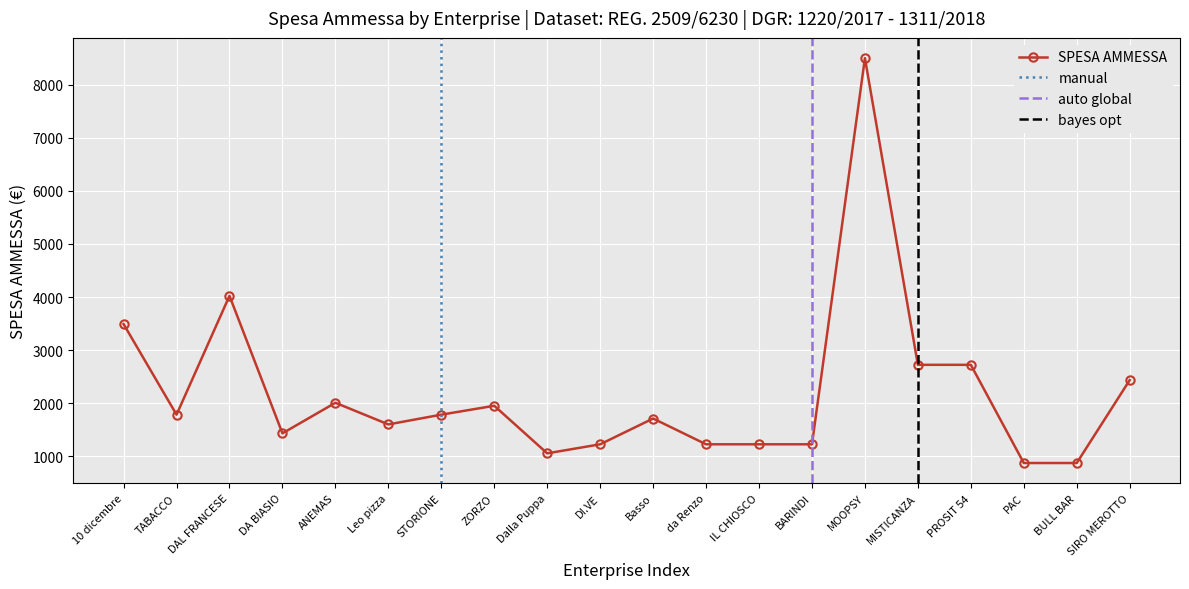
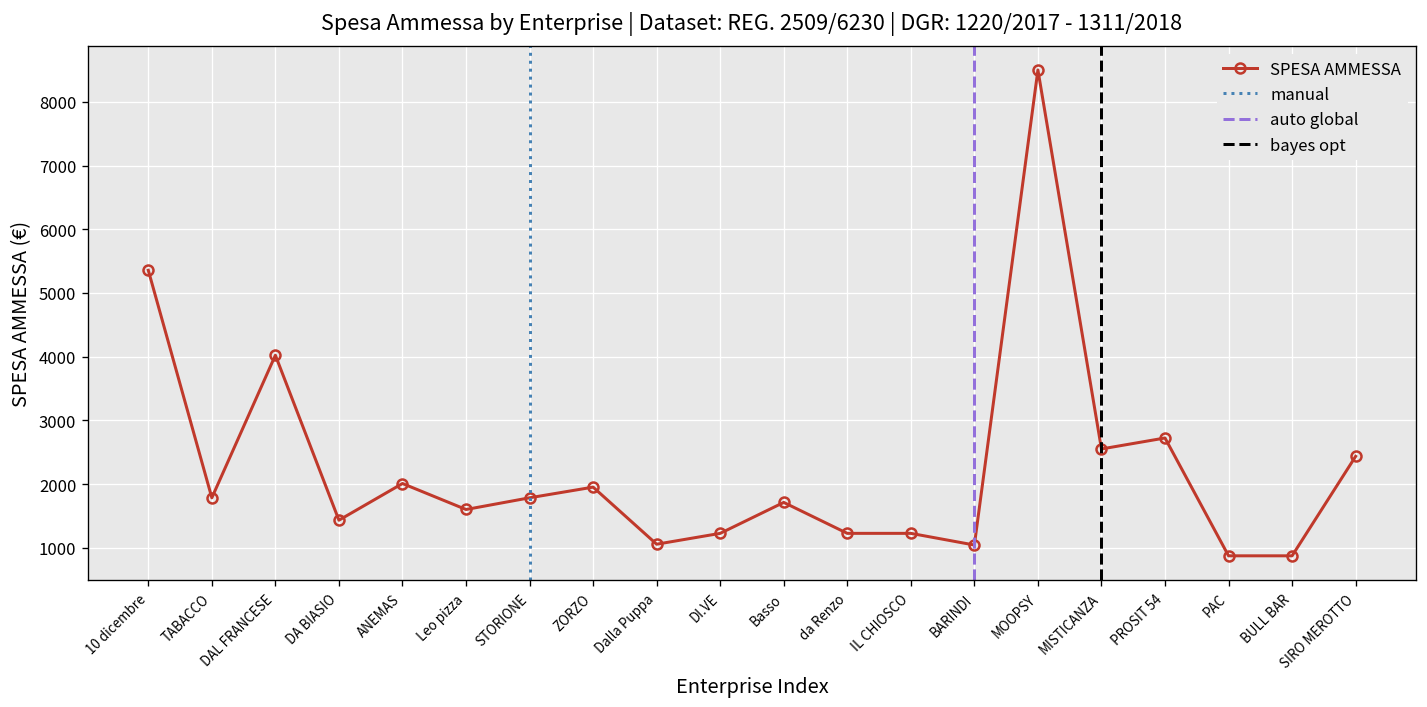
  {
-   "10 dicembre": 3500,
+   "10 dicembre": 5400,
    "TABACCO": 1800,
    "DAL FRANCESE": 4000,
    "DA BIASIO": 1400,
    "ANEMAS": 2000,
    "Leo pizza": 1600,
    "STORIONE": 1800,
    "ZORZO": 2000,
    "Dalla Puppa": 1100,
    "DI.VE": 1200,
    "Basso": 1700,
    "da Renzo": 1200,
    "IL CHIOSCO": 1200,
-   "BARINDI": 1200,
+   "BARINDI": 1000,
    "MOOPSY": 8500,
-   "MISTICANZA": 2700,
+   "MISTICANZA": 2600,
    "PROSIT 54": 2700,
    "PAC": 900,
    "BULL BAR": 900,
    "SIRO MEROTTO": 2400
  }
